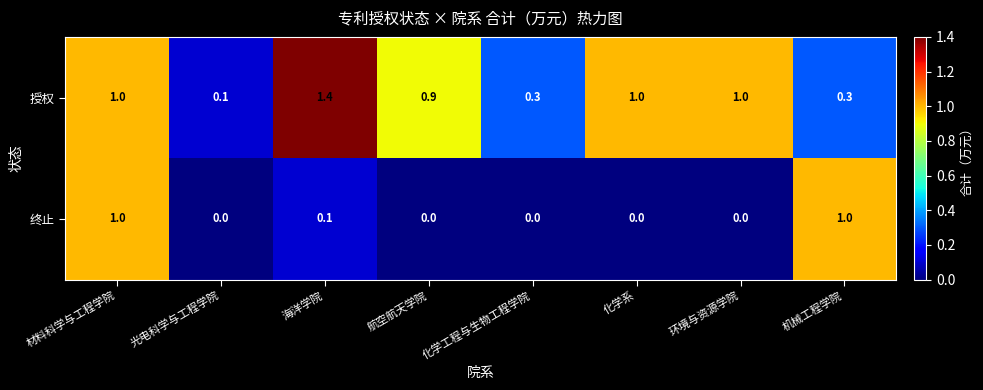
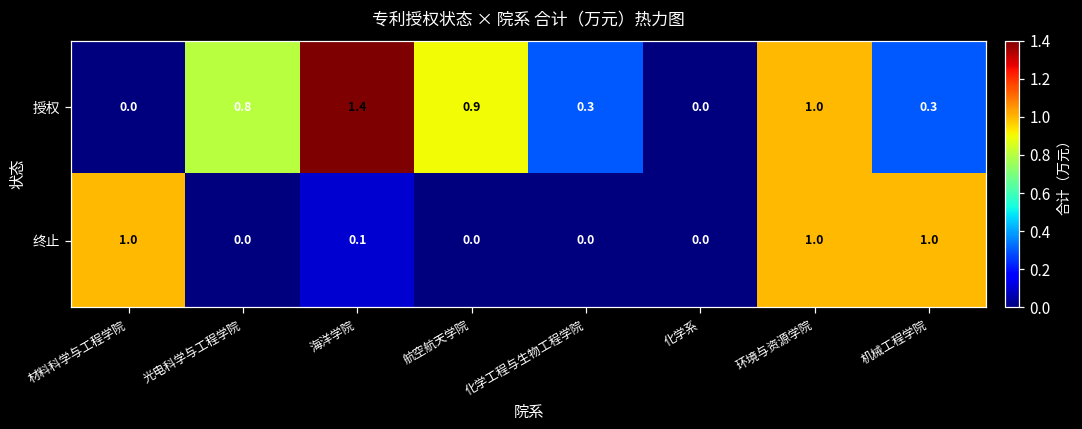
  {
    "授权": {
-     "材料科学与工程学院": 1.0,
-     "光电科学与工程学院": 0.1,
+     "材料科学与工程学院": 0.0,
+     "光电科学与工程学院": 0.8,
      "海洋学院": 1.4,
      "航空航天学院": 0.9,
      "化学工程与生物工程学院": 0.3,
-     "化学系": 1.0,
+     "化学系": 0.0,
      "环境与资源学院": 1.0,
      "机械工程学院": 0.3
    },
    "终止": {
      "材料科学与工程学院": 1.0,
      "光电科学与工程学院": 0.0,
      "海洋学院": 0.1,
      "航空航天学院": 0.0,
      "化学工程与生物工程学院": 0.0,
      "化学系": 0.0,
-     "环境与资源学院": 0.0,
+     "环境与资源学院": 1.0,
      "机械工程学院": 1.0
    }
  }
